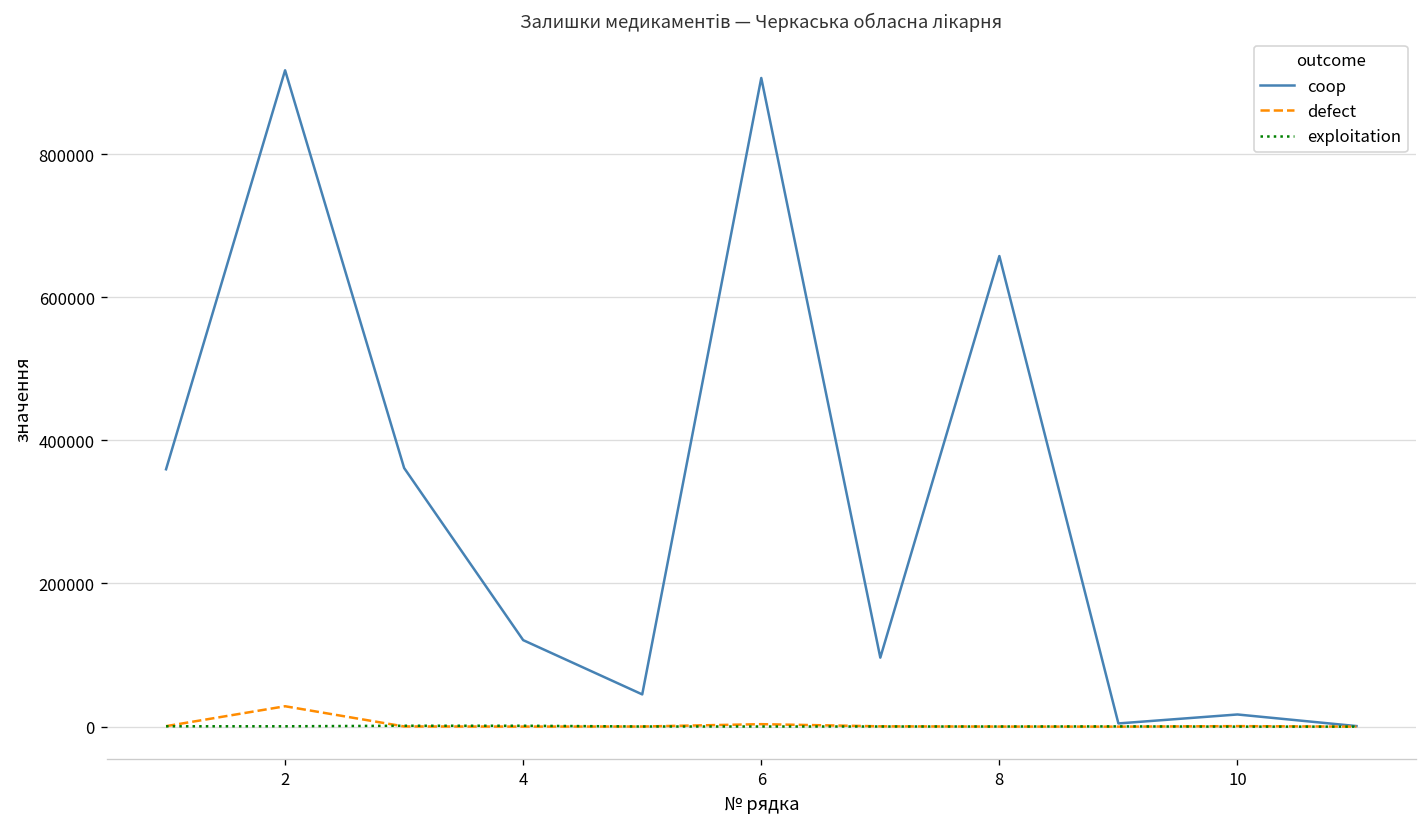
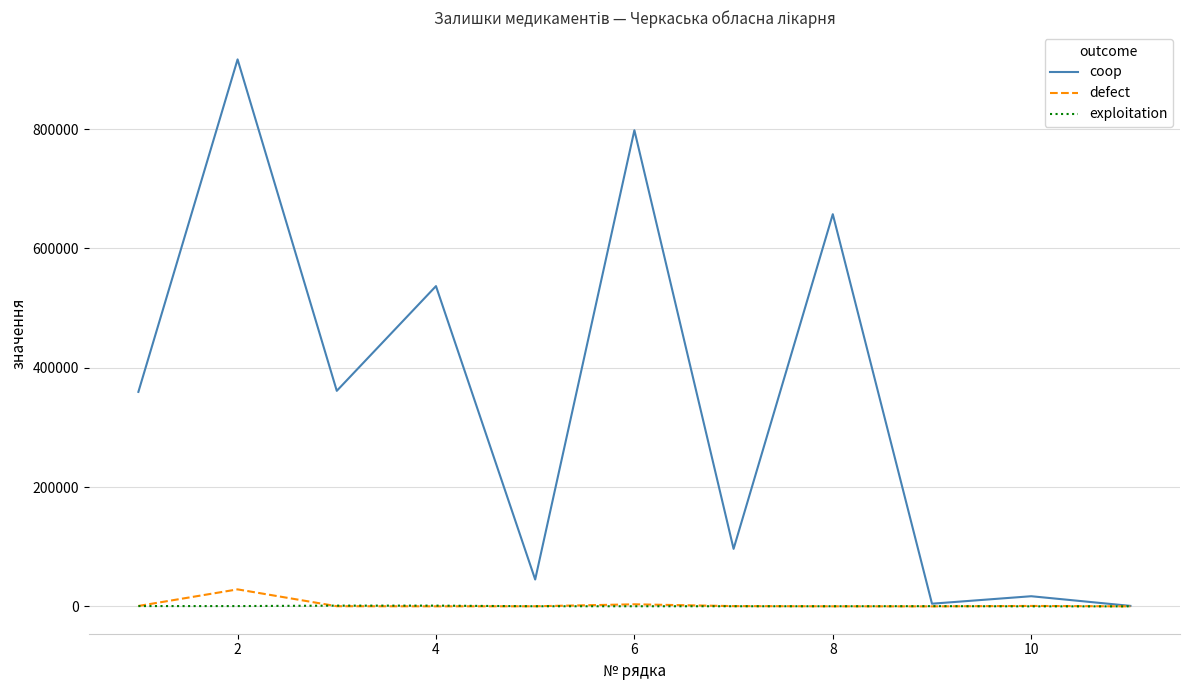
  {
    "coop": {
      "2": 920000,
-     "4": 120000,
-     "6": 910000,
+     "4": 540000,
+     "6": 800000,
      "8": 660000,
      "10": 20000
    },
    "defect": {
      "2": 30000
    },
    "exploitation": {
      "2": 0
    }
  }
